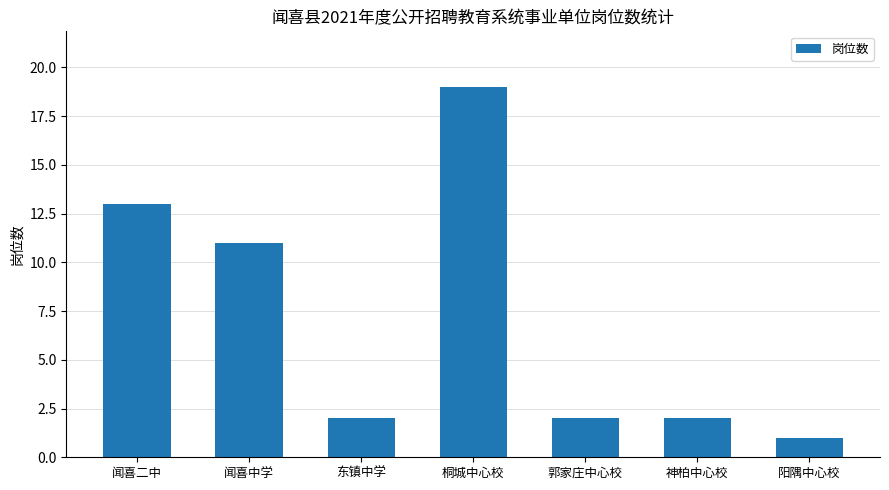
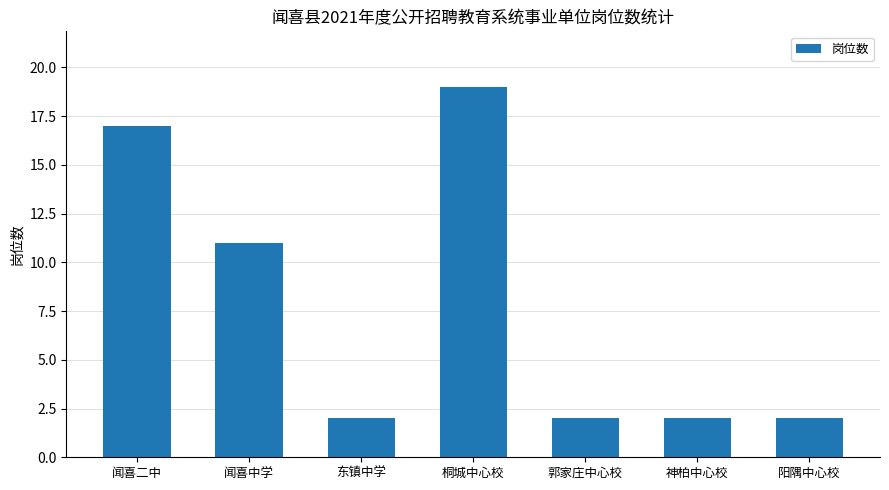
  {
-   "闻喜二中": 13,
+   "闻喜二中": 17,
    "闻喜中学": 11,
    "东镇中学": 2,
    "桐城中心校": 19,
    "郭家庄中心校": 2,
    "神柏中心校": 2,
-   "阳隅中心校": 1
+   "阳隅中心校": 2
  }
